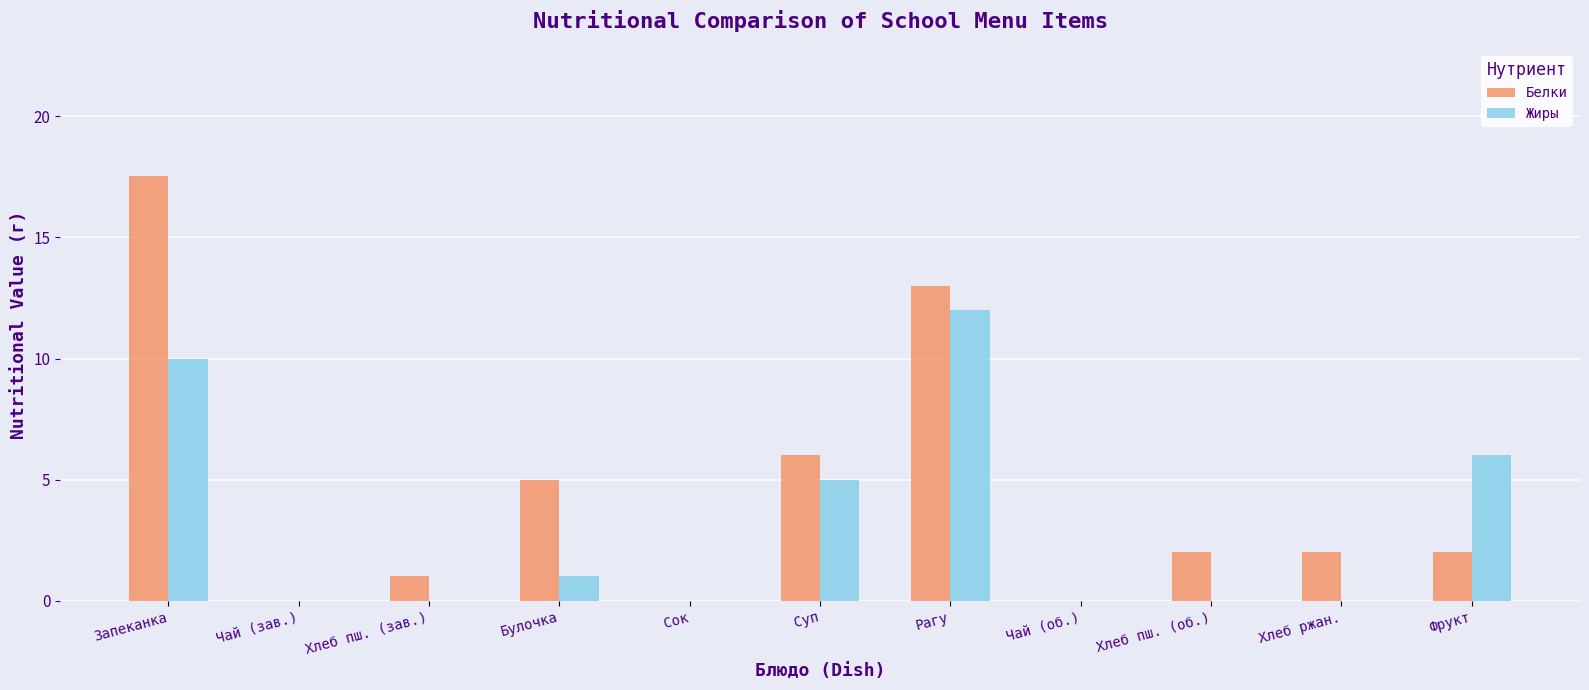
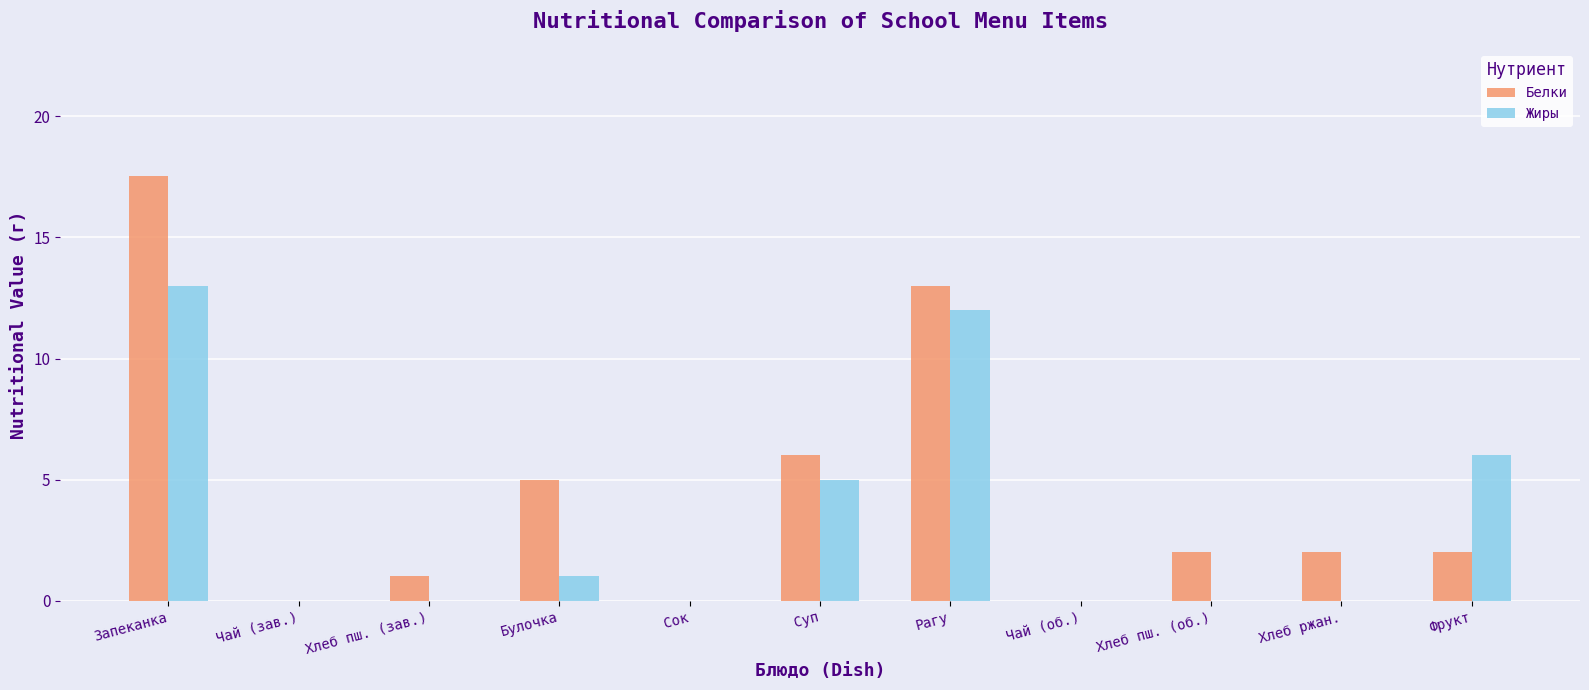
  {
    "Белки": {
      "Запеканка": 17.5,
      "Чай (зав.)": 0,
      "Хлеб пш. (зав.)": 1,
      "Булочка": 5,
      "Сок": 0,
      "Суп": 6,
      "Рагу": 13,
      "Чай (об.)": 0,
      "Хлеб пш. (об.)": 2,
      "Хлеб ржан.": 2,
      "Фрукт": 2
    },
    "Жиры": {
-     "Запеканка": 10,
+     "Запеканка": 13,
      "Чай (зав.)": 0,
      "Хлеб пш. (зав.)": 0,
      "Булочка": 1,
      "Сок": 0,
      "Суп": 5,
      "Рагу": 12,
      "Чай (об.)": 0,
      "Хлеб пш. (об.)": 0,
      "Хлеб ржан.": 0,
      "Фрукт": 6
    }
  }
